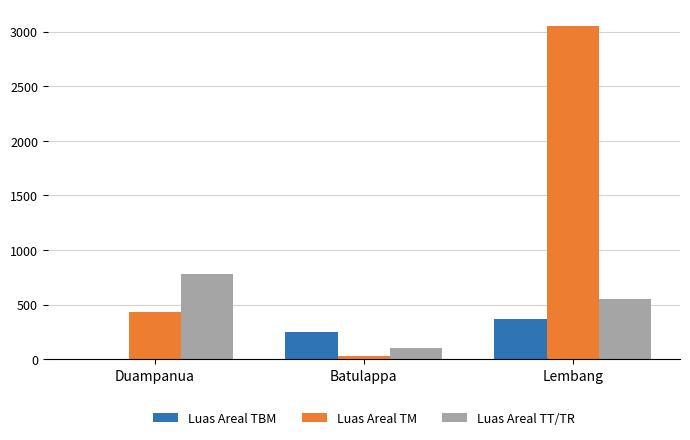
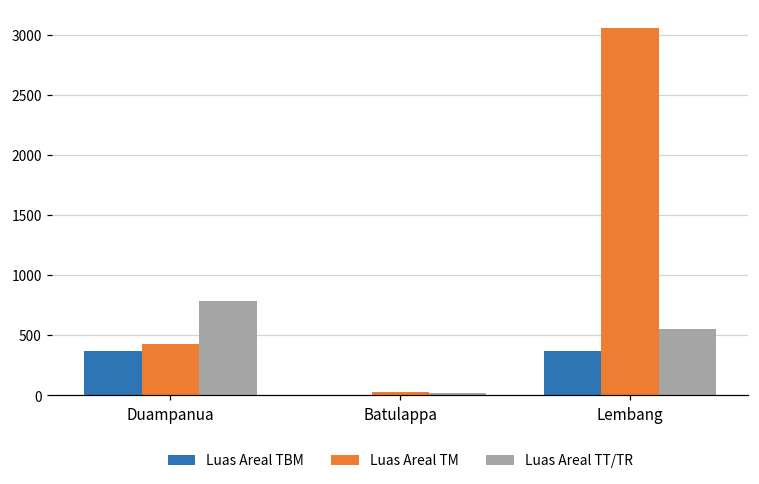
  {
    "Luas Areal TBM": {
-     "Duampanua": 0,
-     "Batulappa": 250,
+     "Duampanua": 370,
+     "Batulappa": 0,
      "Lembang": 370
    },
    "Luas Areal TM": {
      "Duampanua": 430,
      "Batulappa": 30,
      "Lembang": 3050
    },
    "Luas Areal TT/TR": {
      "Duampanua": 780,
-     "Batulappa": 100,
+     "Batulappa": 20,
      "Lembang": 550
    }
  }
